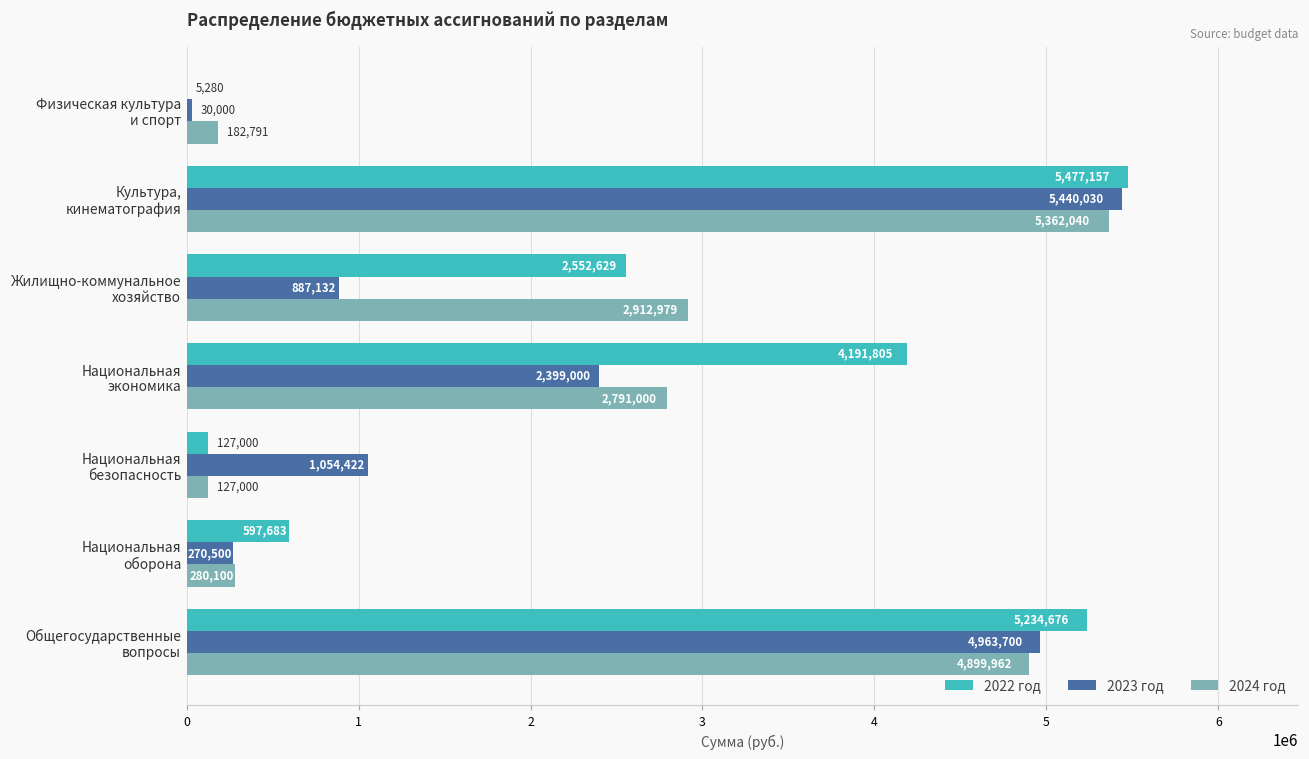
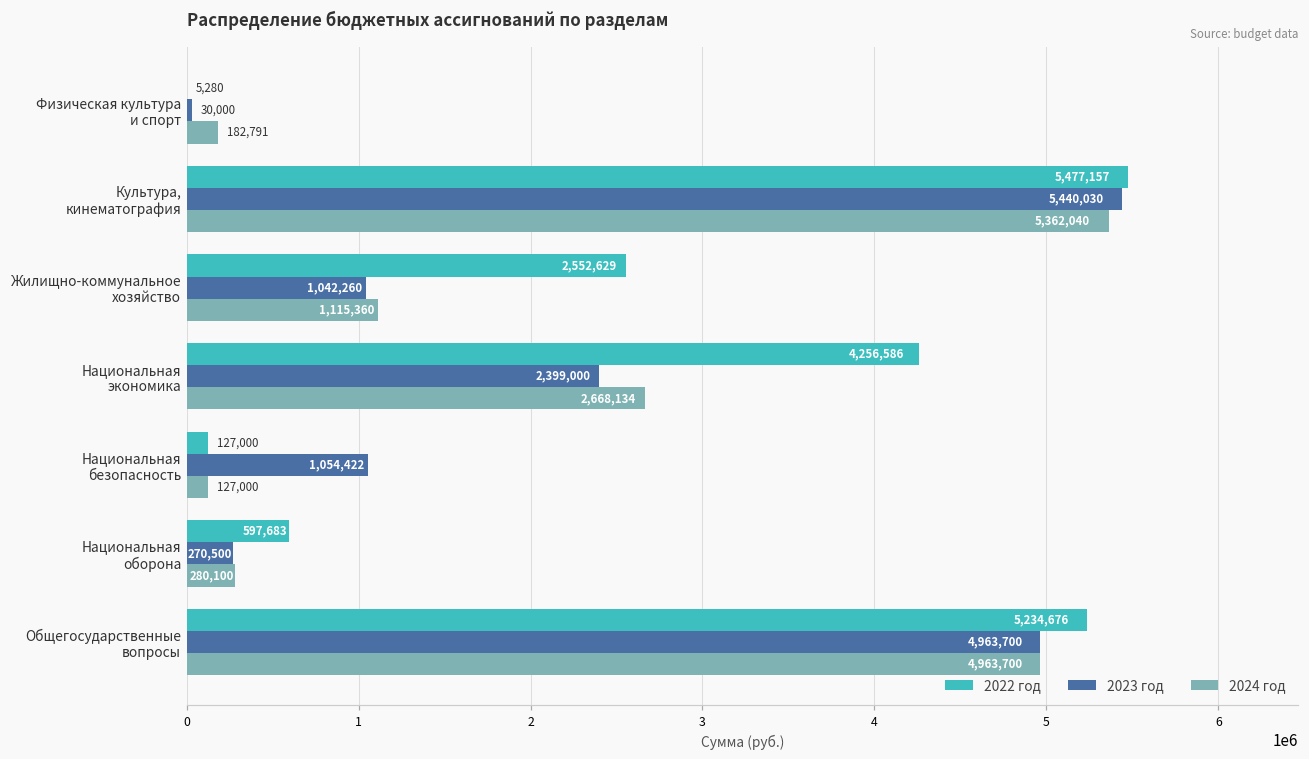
  {
    "2022 год": {
      "Физическая культура и спорт": "5,280",
      "Культура, кинематография": "5,477,157",
      "Жилищно-коммунальное хозяйство": "2,552,629",
-     "Национальная экономика": "4,191,805",
+     "Национальная экономика": "4,256,586",
      "Национальная безопасность": "127,000",
      "Национальная оборона": "597,683",
      "Общегосударственные вопросы": "5,234,676"
    },
    "2023 год": {
      "Физическая культура и спорт": "30,000",
      "Культура, кинематография": "5,440,030",
-     "Жилищно-коммунальное хозяйство": "887,132",
+     "Жилищно-коммунальное хозяйство": "1,042,260",
      "Национальная экономика": "2,399,000",
      "Национальная безопасность": "1,054,422",
      "Национальная оборона": "270,500",
      "Общегосударственные вопросы": "4,963,700"
    },
    "2024 год": {
      "Физическая культура и спорт": "182,791",
      "Культура, кинематография": "5,362,040",
-     "Жилищно-коммунальное хозяйство": "2,912,979",
-     "Национальная экономика": "2,791,000",
+     "Жилищно-коммунальное хозяйство": "1,115,360",
+     "Национальная экономика": "2,668,134",
      "Национальная безопасность": "127,000",
      "Национальная оборона": "280,100",
-     "Общегосударственные вопросы": "4,899,962"
+     "Общегосударственные вопросы": "4,963,700"
    }
  }
